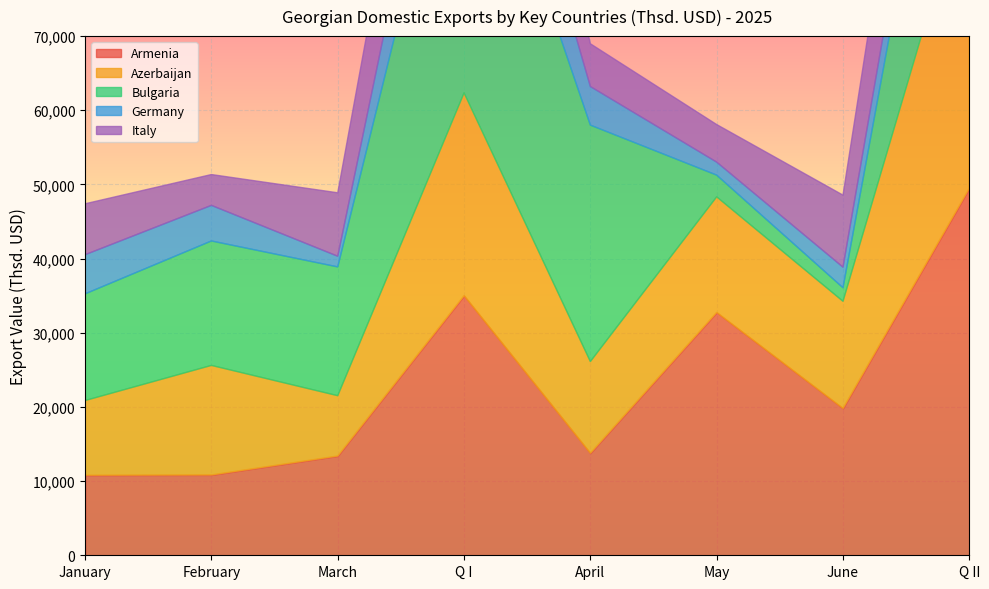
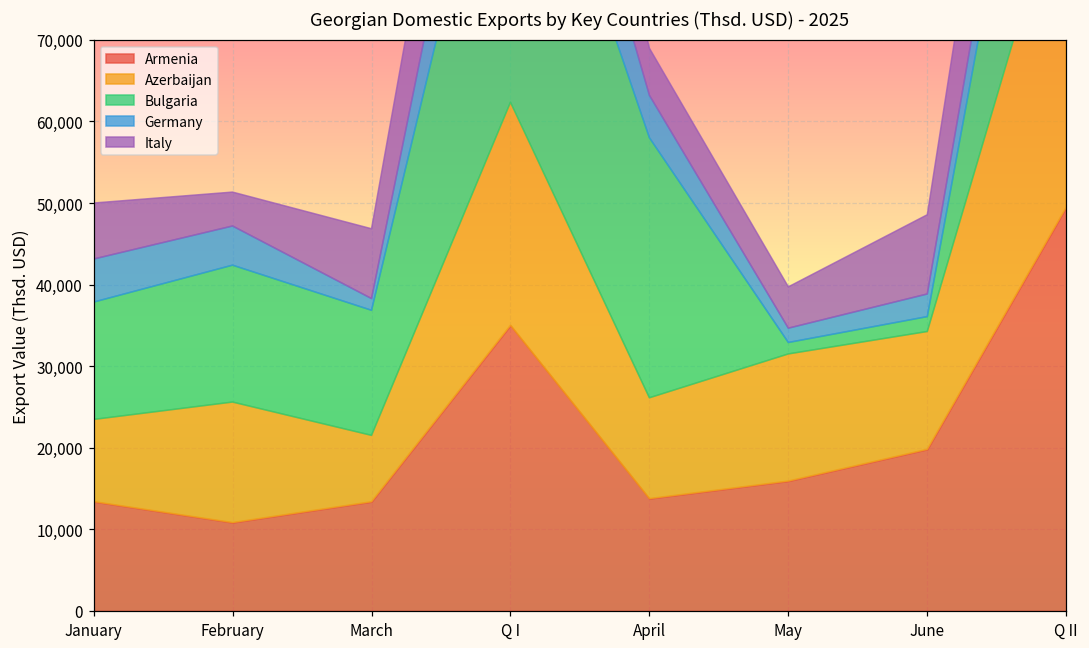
  {
    "Armenia": {
-     "January": "11,000",
+     "January": "13,000",
      "February": "11,000",
      "March": "13,000",
      "Q I": "35,000",
      "April": "14,000",
-     "May": "33,000",
+     "May": "16,000",
      "June": "20,000",
      "Q II": "49,000"
    },
    "Azerbaijan": {
      "January": "10,000",
      "February": "15,000",
      "March": "8,000",
      "Q I": "27,000",
      "April": "12,000",
      "May": "16,000",
      "June": "14,000"
    },
    "Bulgaria": {
      "January": "14,000",
      "February": "17,000",
-     "March": "17,000",
+     "March": "15,000",
      "April": "32,000",
-     "May": "3,000",
+     "May": "1,000",
      "June": "2,000"
    },
    "Germany": {
      "January": "5,000",
      "February": "5,000",
      "March": "1,000",
      "April": "5,000",
      "May": "2,000",
      "June": "3,000"
    },
    "Italy": {
      "January": "7,000",
      "February": "4,000",
      "March": "9,000",
      "April": "6,000",
      "May": "5,000",
      "June": "10,000"
    }
  }
